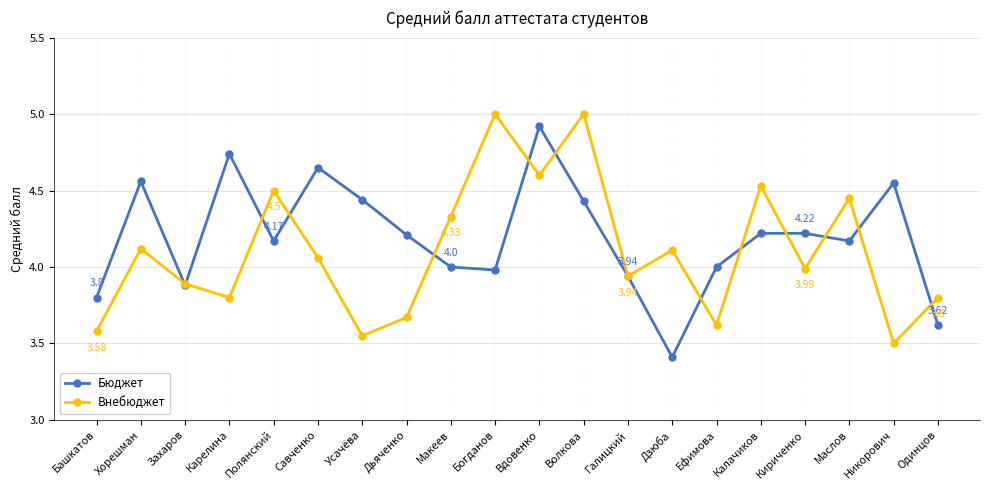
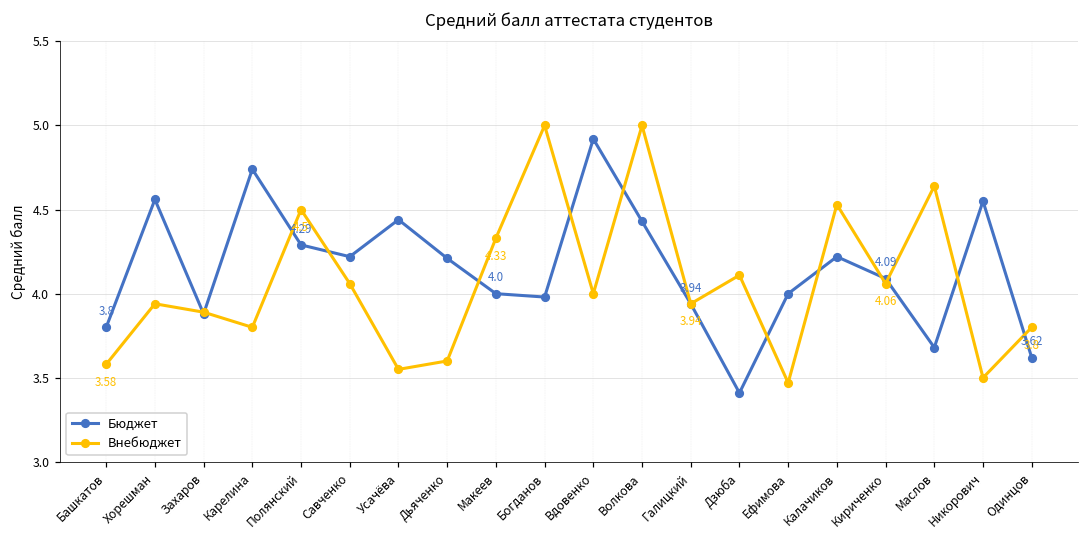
  {
    "Бюджет": {
      "Башкатов": 3.8,
-     "Полянский": 4.17,
-     "Савченко": 4.65,
+     "Полянский": 4.29,
+     "Савченко": 4.22,
      "Макеев": 4.0,
-     "Кириченко": 4.22,
-     "Маслов": 4.17
+     "Кириченко": 4.09,
+     "Маслов": 3.68
    },
    "Внебюджет": {
      "Башкатов": 3.58,
-     "Хорешман": 4.12,
+     "Хорешман": 3.94,
      "Полянский": 4.5,
-     "Дьяченко": 3.67,
+     "Дьяченко": 3.60,
      "Макеев": 4.33,
-     "Вдовенко": 4.6,
-     "Ефимова": 3.62,
-     "Кириченко": 3.99,
-     "Маслов": 4.45
+     "Вдовенко": 4.0,
+     "Ефимова": 3.47,
+     "Кириченко": 4.06,
+     "Маслов": 4.64
    }
  }
